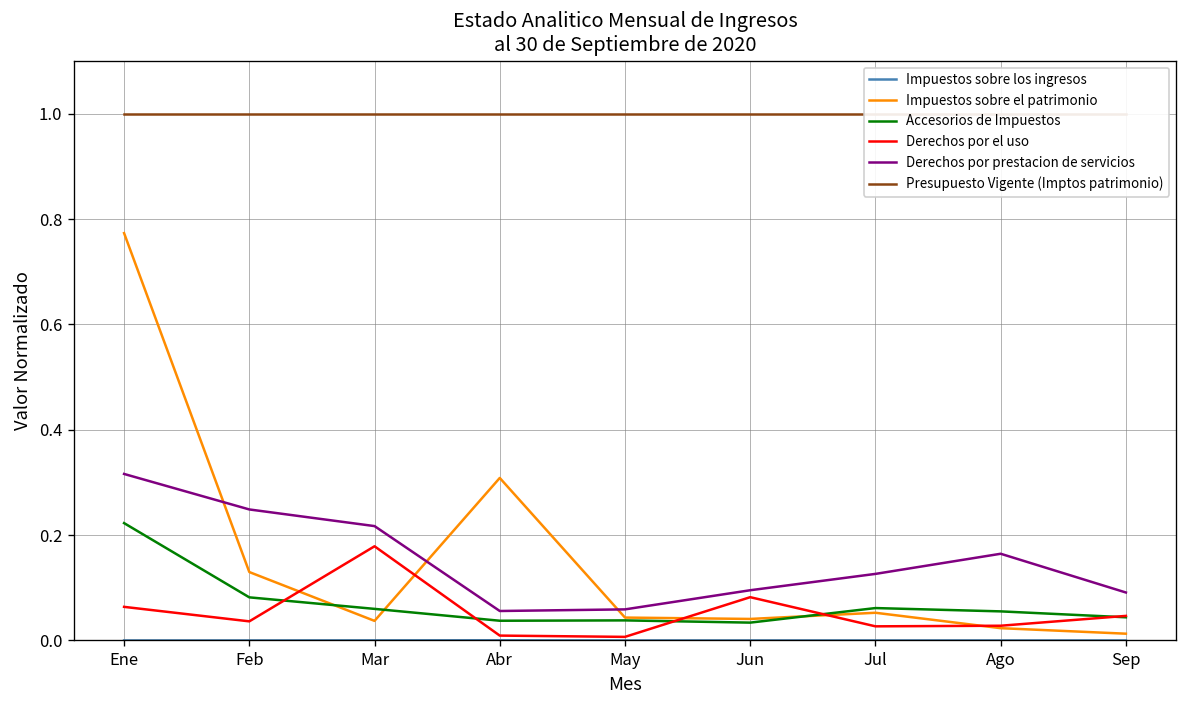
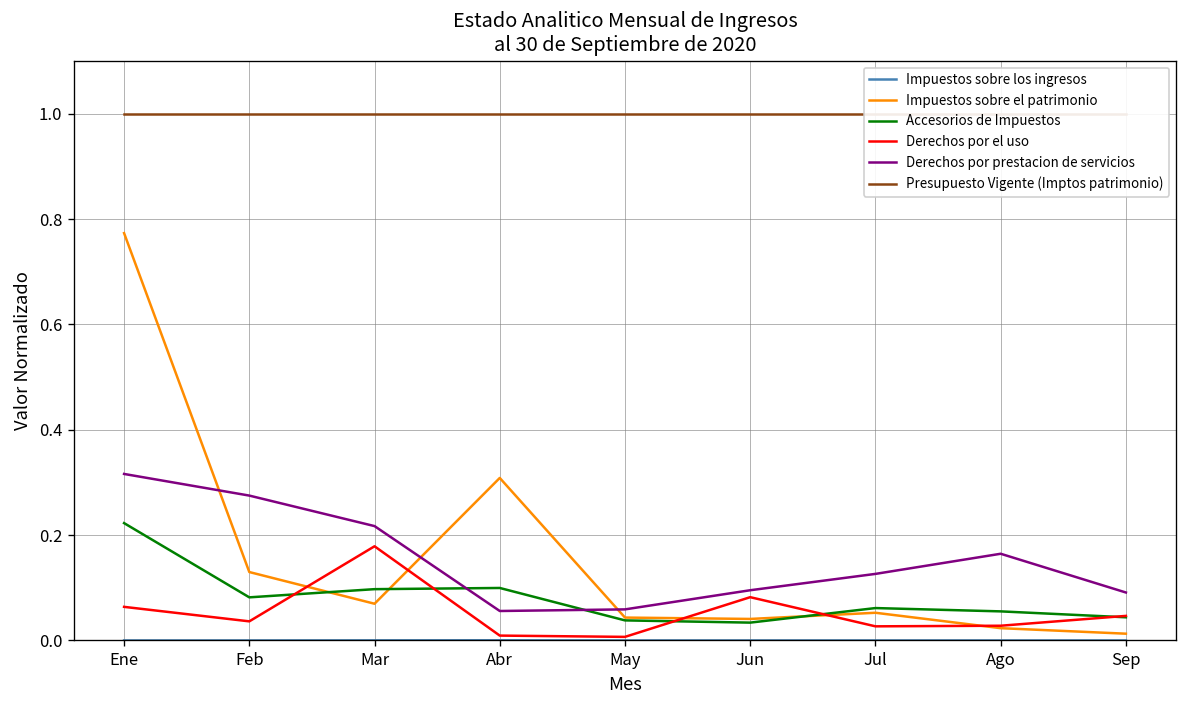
  {
    "Impuestos sobre los ingresos": {
      "Ene": 0.00,
      "Feb": 0.00,
      "Mar": 0.00,
      "Abr": 0.00,
      "May": 0.00,
      "Jun": 0.00,
      "Jul": 0.00,
      "Ago": 0.00,
      "Sep": 0.00
    },
    "Impuestos sobre el patrimonio": {
      "Ene": 0.77,
      "Feb": 0.13,
-     "Mar": 0.04,
+     "Mar": 0.07,
      "Abr": 0.31,
      "Jun": 0.04,
      "Jul": 0.05,
      "Sep": 0.01
    },
    "Accesorios de Impuestos": {
      "Ene": 0.22,
      "Feb": 0.08,
-     "Mar": 0.06,
-     "Abr": 0.04,
+     "Mar": 0.10,
+     "Abr": 0.10,
      "Jun": 0.03,
      "Jul": 0.06,
      "Ago": 0.06
    },
    "Derechos por el uso": {
      "Ene": 0.06,
      "Feb": 0.04,
      "Mar": 0.18,
      "Abr": 0.01,
      "May": 0.01,
      "Jun": 0.08,
      "Jul": 0.03
    },
    "Derechos por prestacion de servicios": {
      "Ene": 0.32,
-     "Feb": 0.25,
+     "Feb": 0.28,
      "Mar": 0.22,
      "Abr": 0.06,
      "May": 0.06,
      "Jun": 0.10,
      "Jul": 0.13,
      "Ago": 0.16,
      "Sep": 0.09
    },
    "Presupuesto Vigente (Imptos patrimonio)": {
      "Ene": 1.00,
      "Feb": 1.00,
      "Mar": 1.00,
      "Abr": 1.00,
      "May": 1.00,
      "Jun": 1.00
    }
  }
